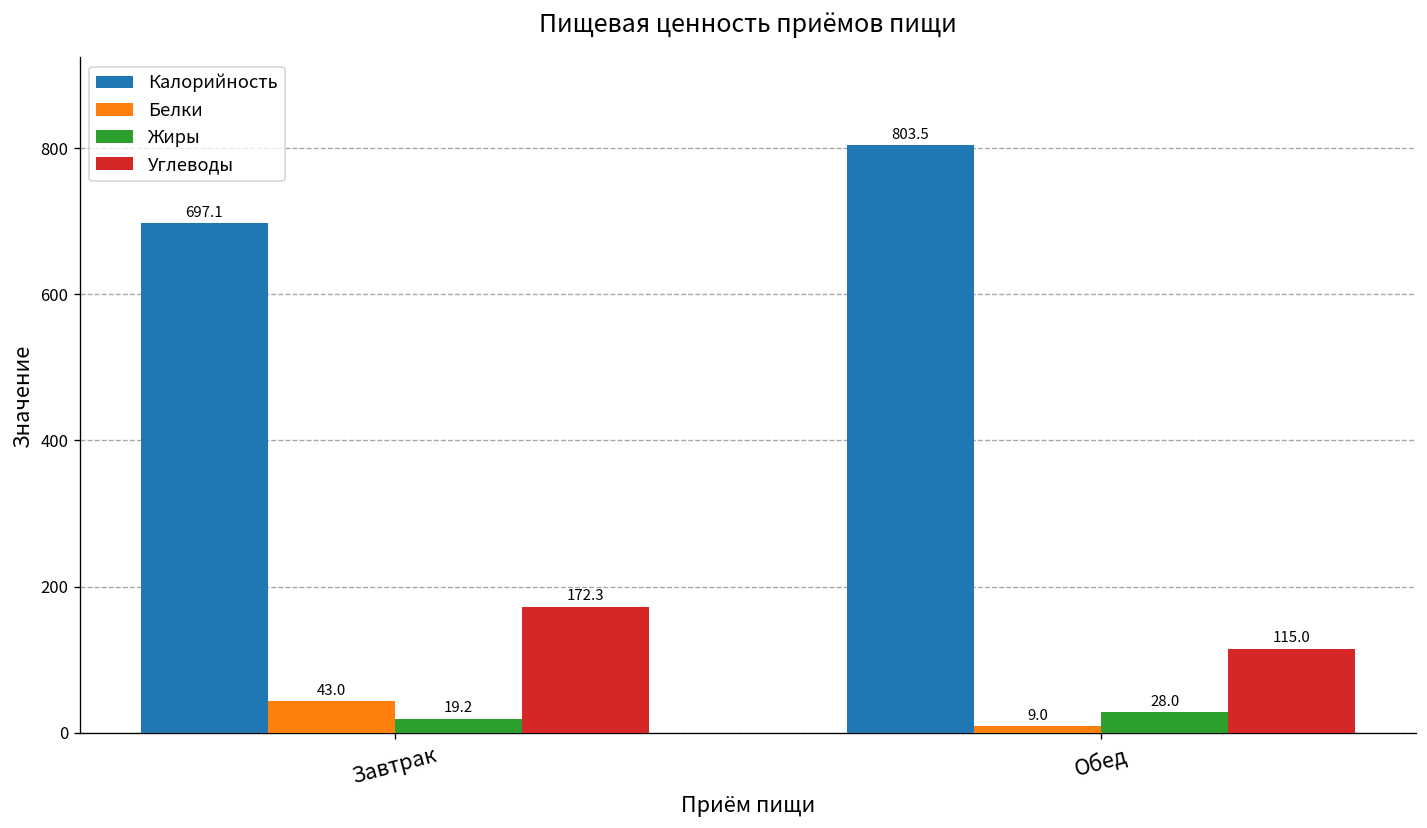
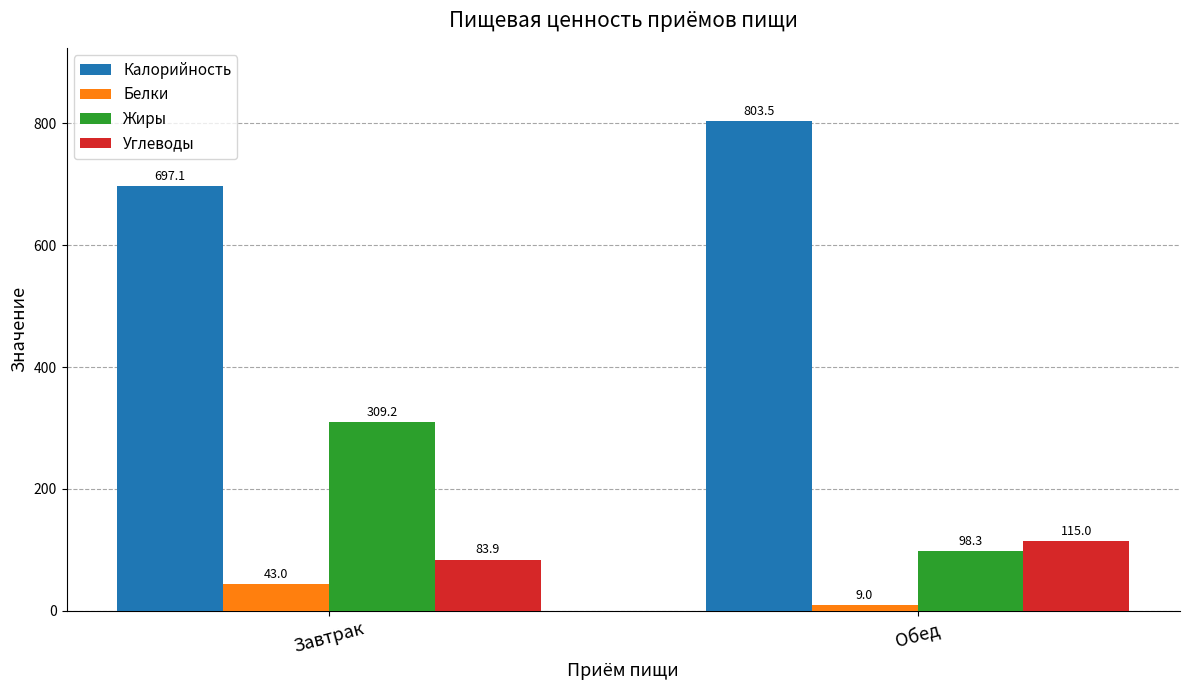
  {
    "Калорийность": {
      "Завтрак": 697.1,
      "Обед": 803.5
    },
    "Белки": {
      "Завтрак": 43.0,
      "Обед": 9.0
    },
    "Жиры": {
-     "Завтрак": 19.2,
-     "Обед": 28.0
+     "Завтрак": 309.2,
+     "Обед": 98.3
    },
    "Углеводы": {
-     "Завтрак": 172.3,
+     "Завтрак": 83.9,
      "Обед": 115.0
    }
  }
